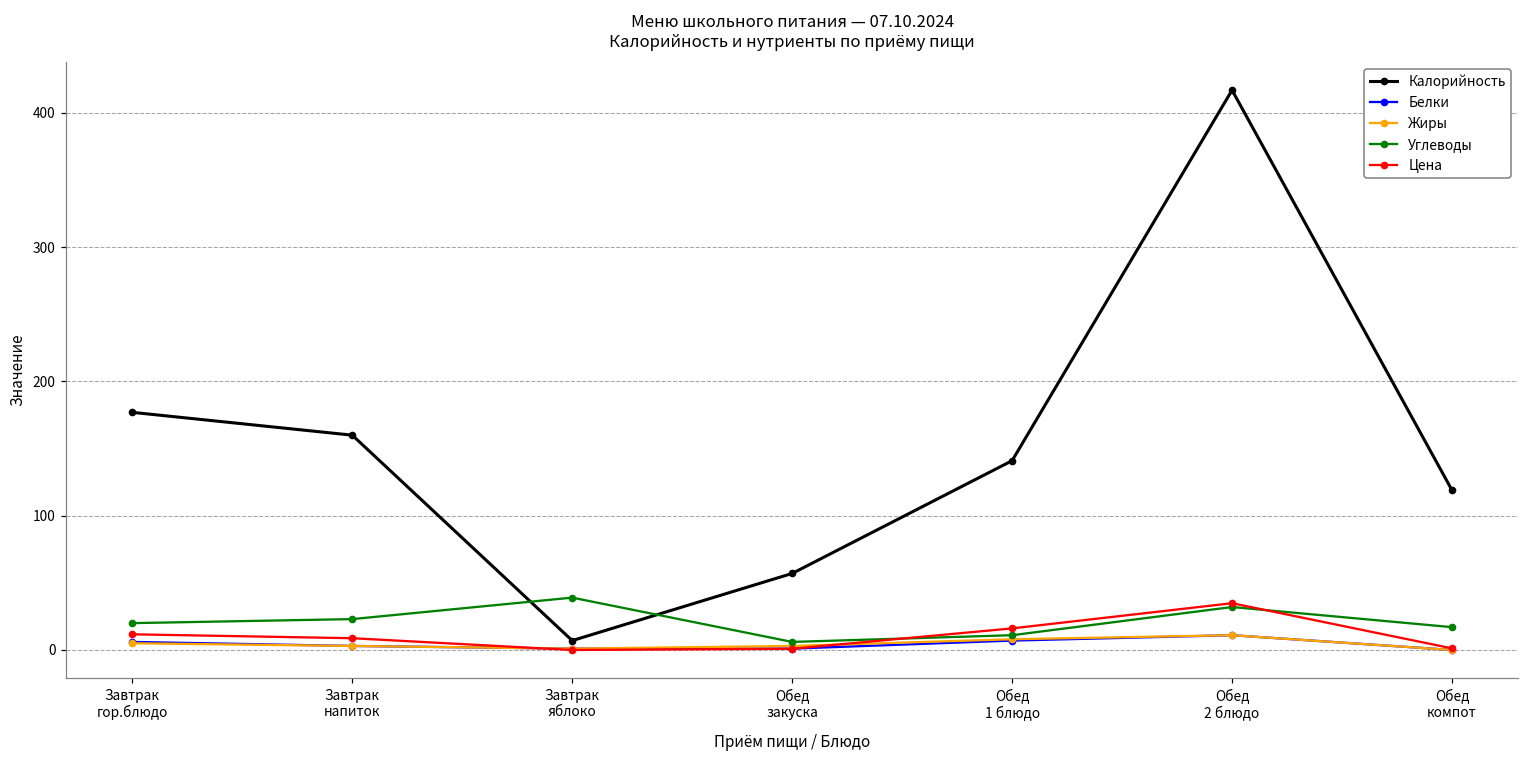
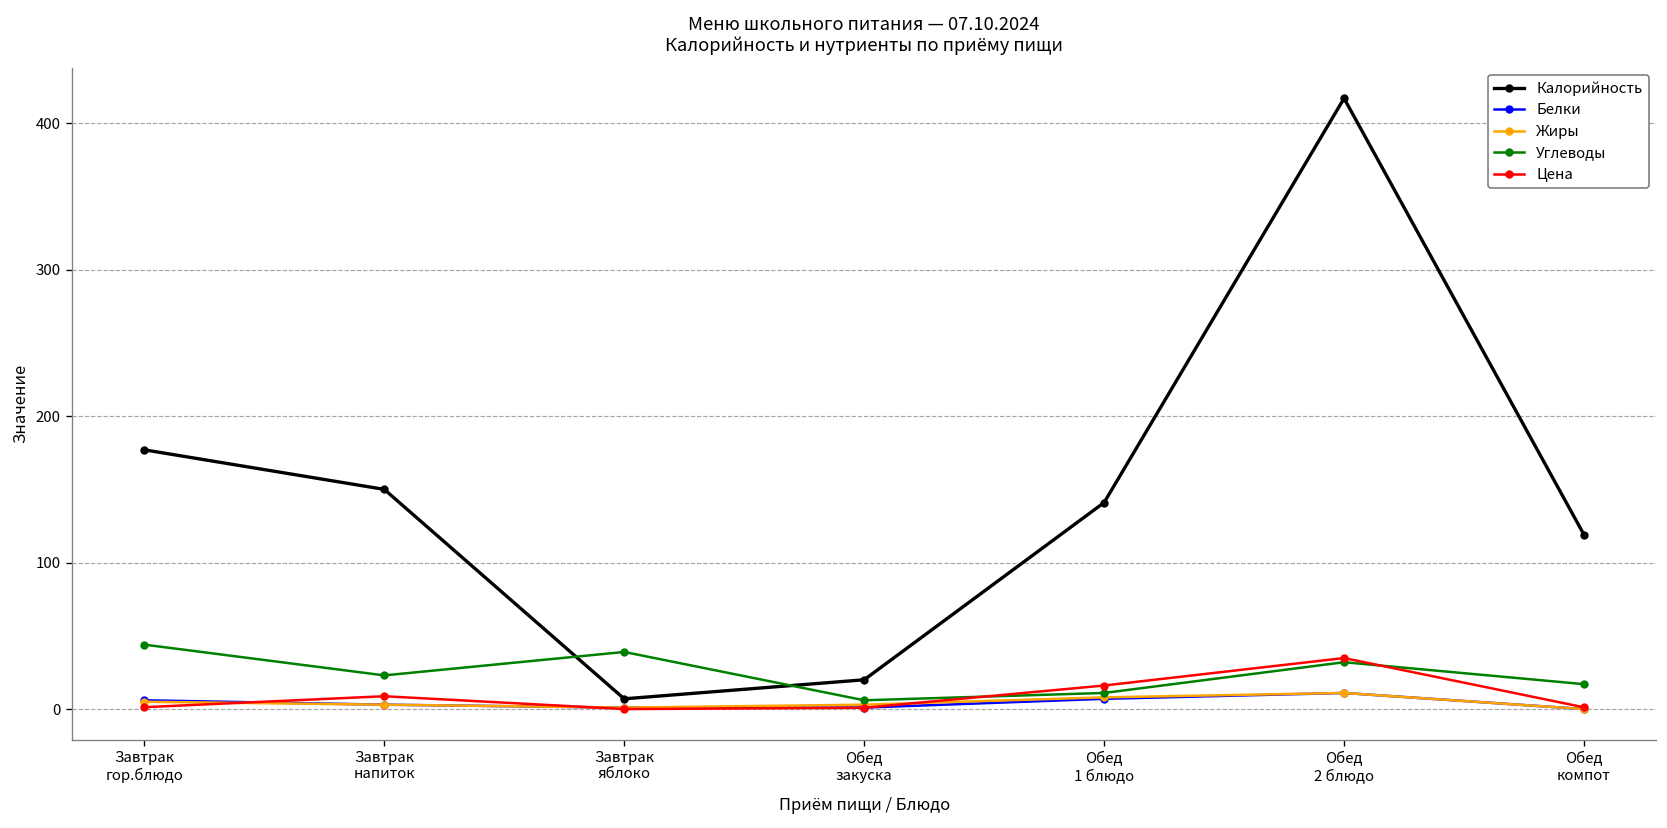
  {
    "Калорийность": {
      "Завтрак гор.блюдо": 177,
-     "Завтрак напиток": 160,
+     "Завтрак напиток": 150,
      "Завтрак яблоко": 7,
-     "Обед закуска": 57,
+     "Обед закуска": 20,
      "Обед 1 блюдо": 141,
      "Обед 2 блюдо": 417,
      "Обед компот": 119
    },
    "Углеводы": {
-     "Завтрак гор.блюдо": 20,
+     "Завтрак гор.блюдо": 44,
      "Завтрак напиток": 23,
      "Завтрак яблоко": 39,
      "Обед закуска": 6,
      "Обед 1 блюдо": 11,
      "Обед 2 блюдо": 32,
      "Обед компот": 17
    },
    "Цена": {
-     "Завтрак гор.блюдо": 12,
+     "Завтрак гор.блюдо": 1,
      "Завтрак напиток": 9,
      "Обед 1 блюдо": 16,
      "Обед 2 блюдо": 35
    }
  }
